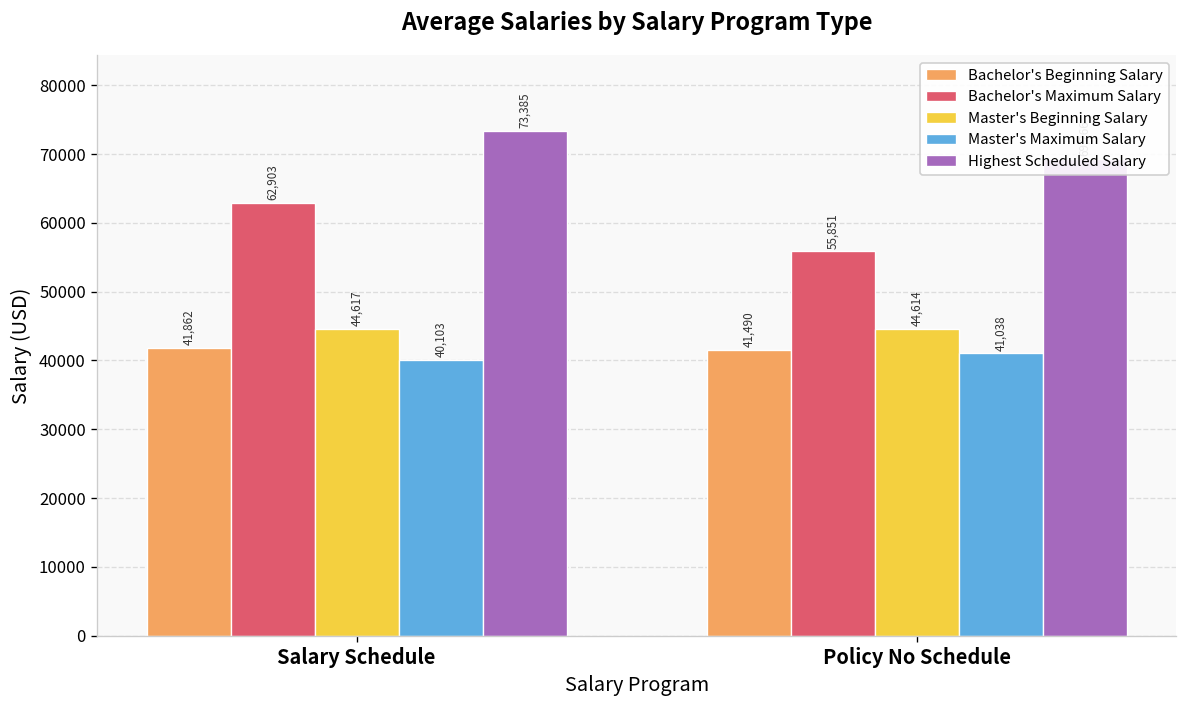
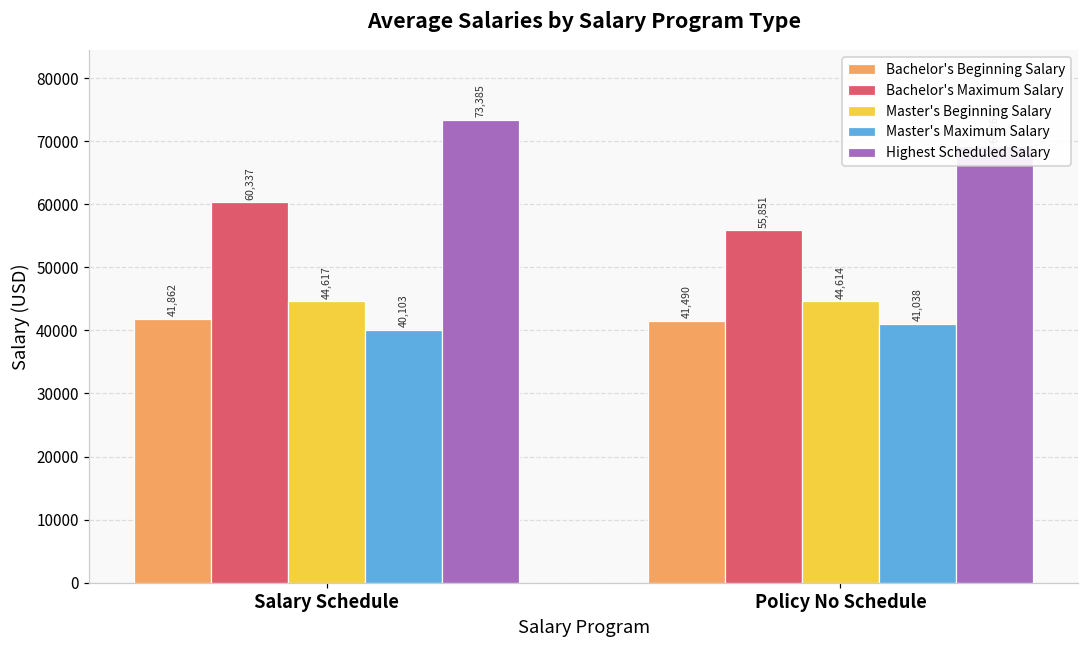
  {
    "Bachelor's Maximum Salary": {
-     "Salary Schedule": "62,903",
+     "Salary Schedule": "60,337",
      "Policy No Schedule": "55,851"
    },
    "Master's Maximum Salary": {
      "Salary Schedule": "40,103",
      "Policy No Schedule": "41,038"
    },
    "Highest Scheduled Salary": {
      "Salary Schedule": "73,385"
    }
  }
